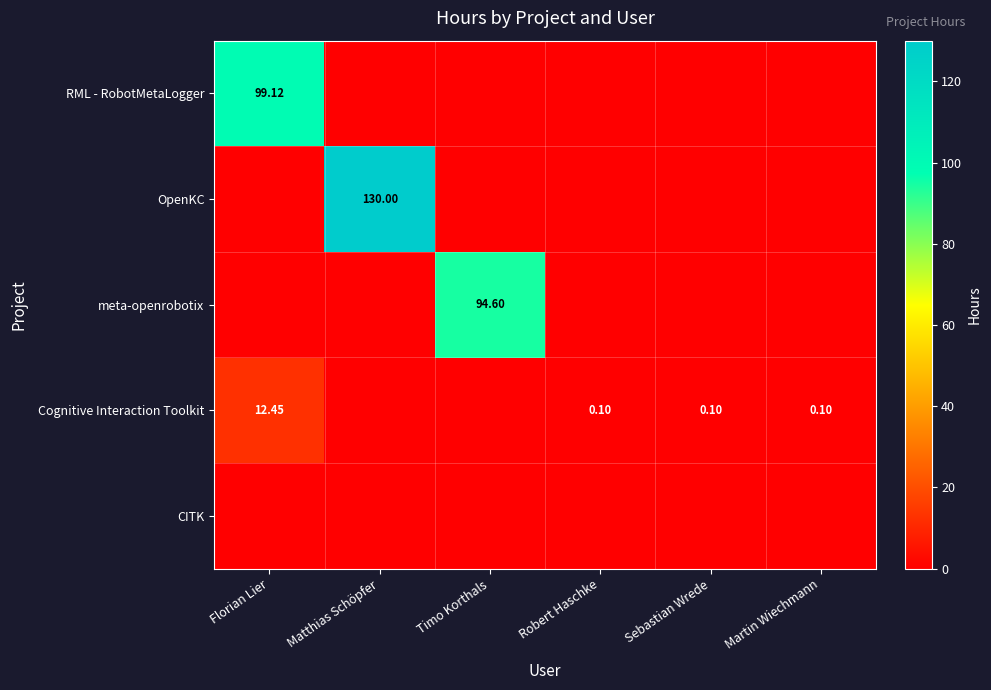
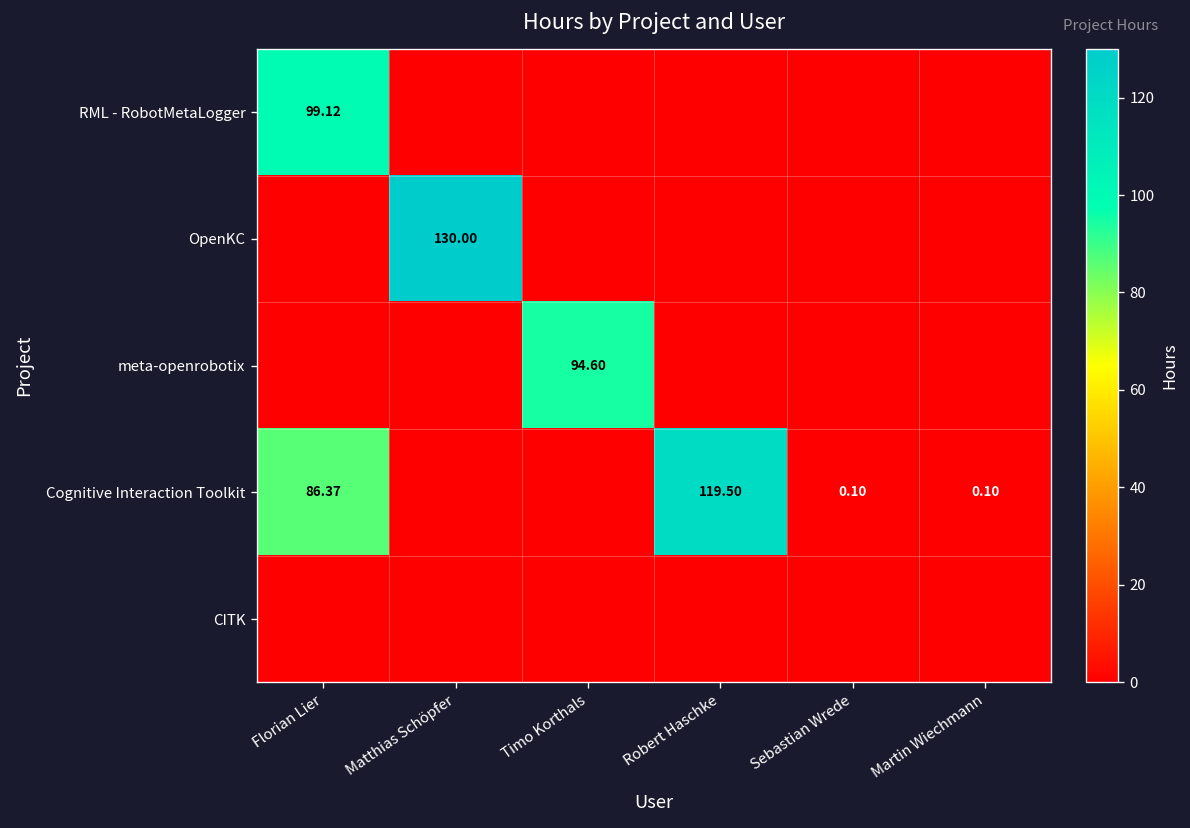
  {
    "RML - RobotMetaLogger": {
      "Florian Lier": 99.12
    },
    "OpenKC": {
      "Matthias Schöpfer": 130.00
    },
    "meta-openrobotix": {
      "Timo Korthals": 94.60
    },
    "Cognitive Interaction Toolkit": {
-     "Florian Lier": 12.45,
-     "Robert Haschke": 0.10,
+     "Florian Lier": 86.37,
+     "Robert Haschke": 119.50,
      "Sebastian Wrede": 0.10,
      "Martin Wiechmann": 0.10
    }
  }
